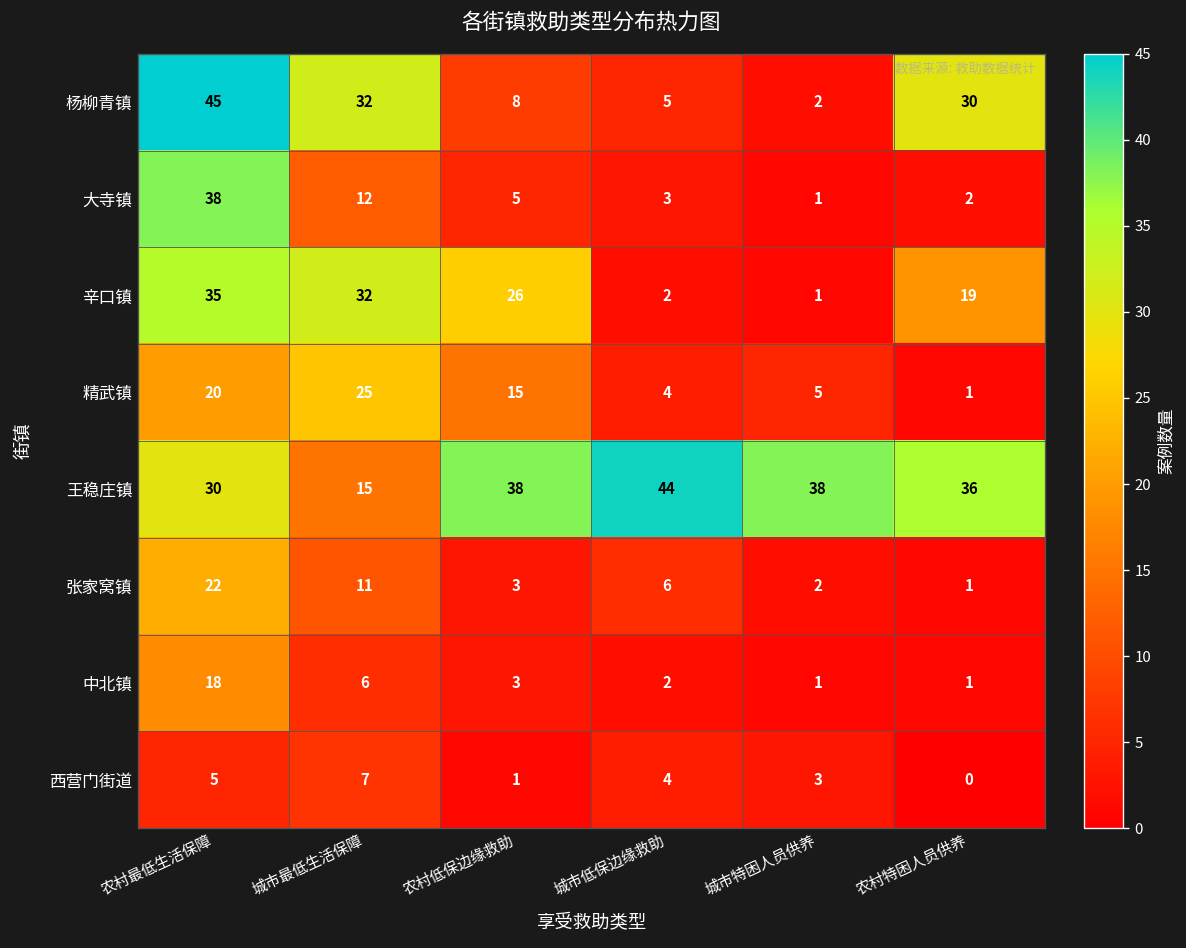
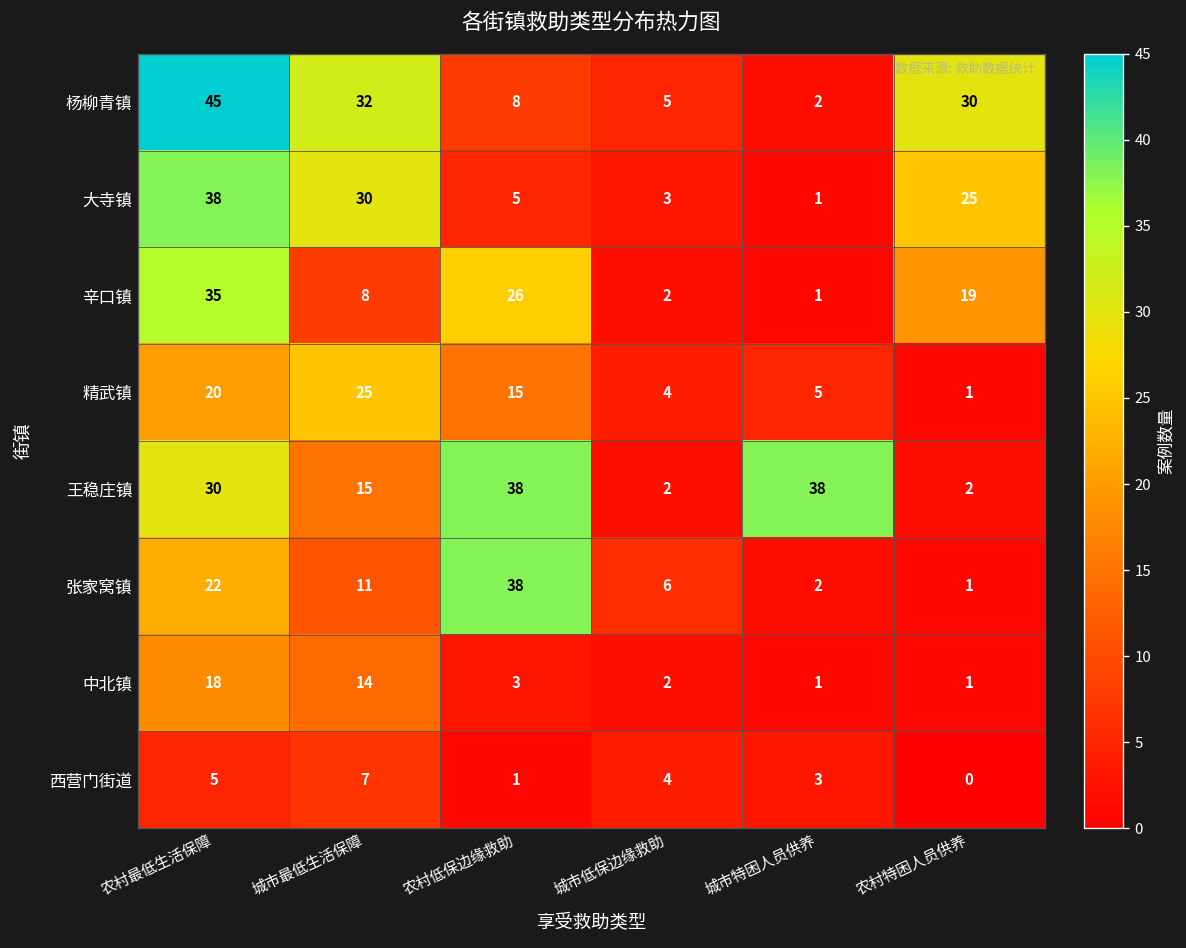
  {
    "杨柳青镇": {
      "农村最低生活保障": 45,
      "城市最低生活保障": 32,
      "农村低保边缘救助": 8,
      "城市低保边缘救助": 5,
      "城市特困人员供养": 2
    },
    "大寺镇": {
      "农村最低生活保障": 38,
-     "城市最低生活保障": 12,
+     "城市最低生活保障": 30,
      "农村低保边缘救助": 5,
      "城市低保边缘救助": 3,
      "城市特困人员供养": 1,
-     "农村特困人员供养": 2
+     "农村特困人员供养": 25
    },
    "辛口镇": {
      "农村最低生活保障": 35,
-     "城市最低生活保障": 32,
+     "城市最低生活保障": 8,
      "农村低保边缘救助": 26,
      "城市低保边缘救助": 2,
      "城市特困人员供养": 1,
      "农村特困人员供养": 19
    },
    "精武镇": {
      "农村最低生活保障": 20,
      "城市最低生活保障": 25,
      "农村低保边缘救助": 15,
      "城市低保边缘救助": 4,
      "城市特困人员供养": 5,
      "农村特困人员供养": 1
    },
    "王稳庄镇": {
      "农村最低生活保障": 30,
      "城市最低生活保障": 15,
      "农村低保边缘救助": 38,
-     "城市低保边缘救助": 44,
+     "城市低保边缘救助": 2,
      "城市特困人员供养": 38,
-     "农村特困人员供养": 36
+     "农村特困人员供养": 2
    },
    "张家窝镇": {
      "农村最低生活保障": 22,
      "城市最低生活保障": 11,
-     "农村低保边缘救助": 3,
+     "农村低保边缘救助": 38,
      "城市低保边缘救助": 6,
      "城市特困人员供养": 2,
      "农村特困人员供养": 1
    },
    "中北镇": {
      "农村最低生活保障": 18,
-     "城市最低生活保障": 6,
+     "城市最低生活保障": 14,
      "农村低保边缘救助": 3,
      "城市低保边缘救助": 2,
      "城市特困人员供养": 1,
      "农村特困人员供养": 1
    },
    "西营门街道": {
      "农村最低生活保障": 5,
      "城市最低生活保障": 7,
      "农村低保边缘救助": 1,
      "城市低保边缘救助": 4,
      "城市特困人员供养": 3,
      "农村特困人员供养": 0
    }
  }
